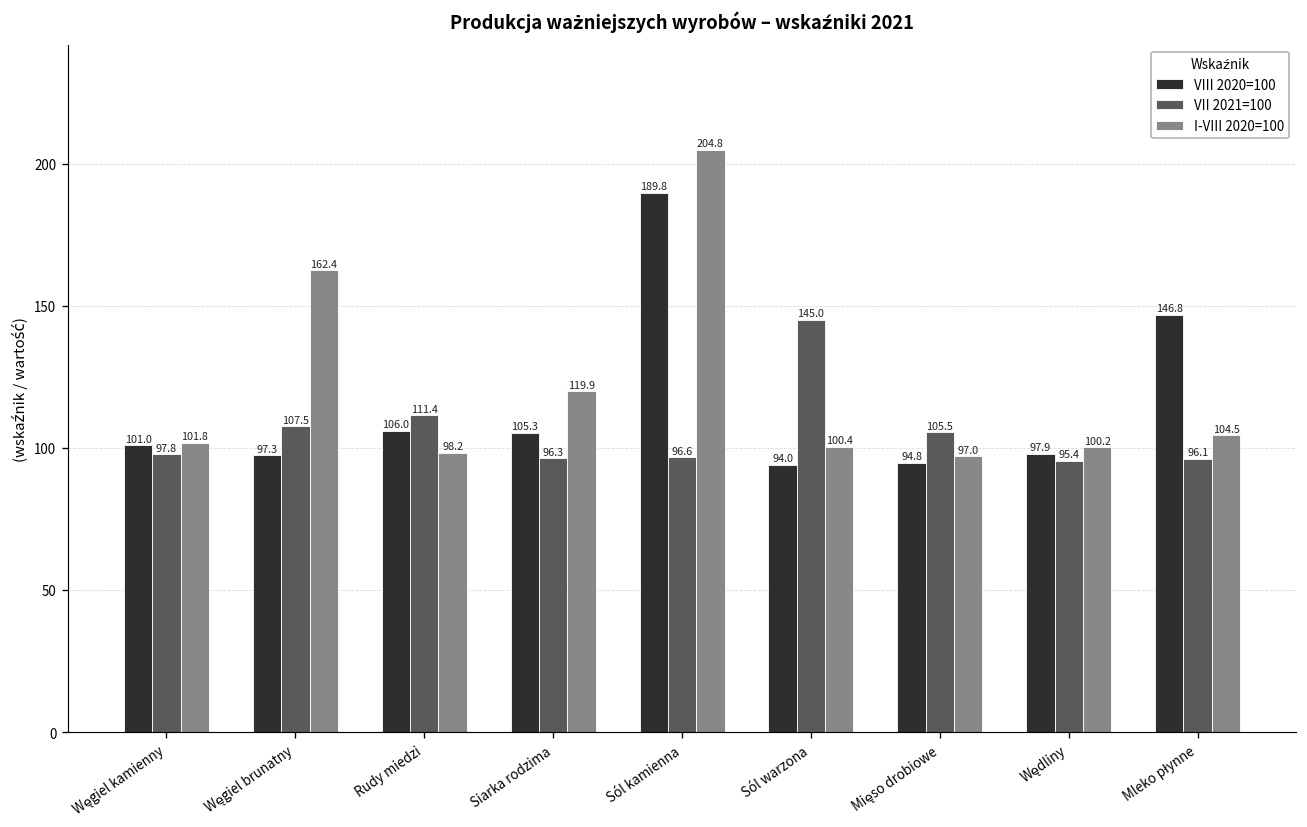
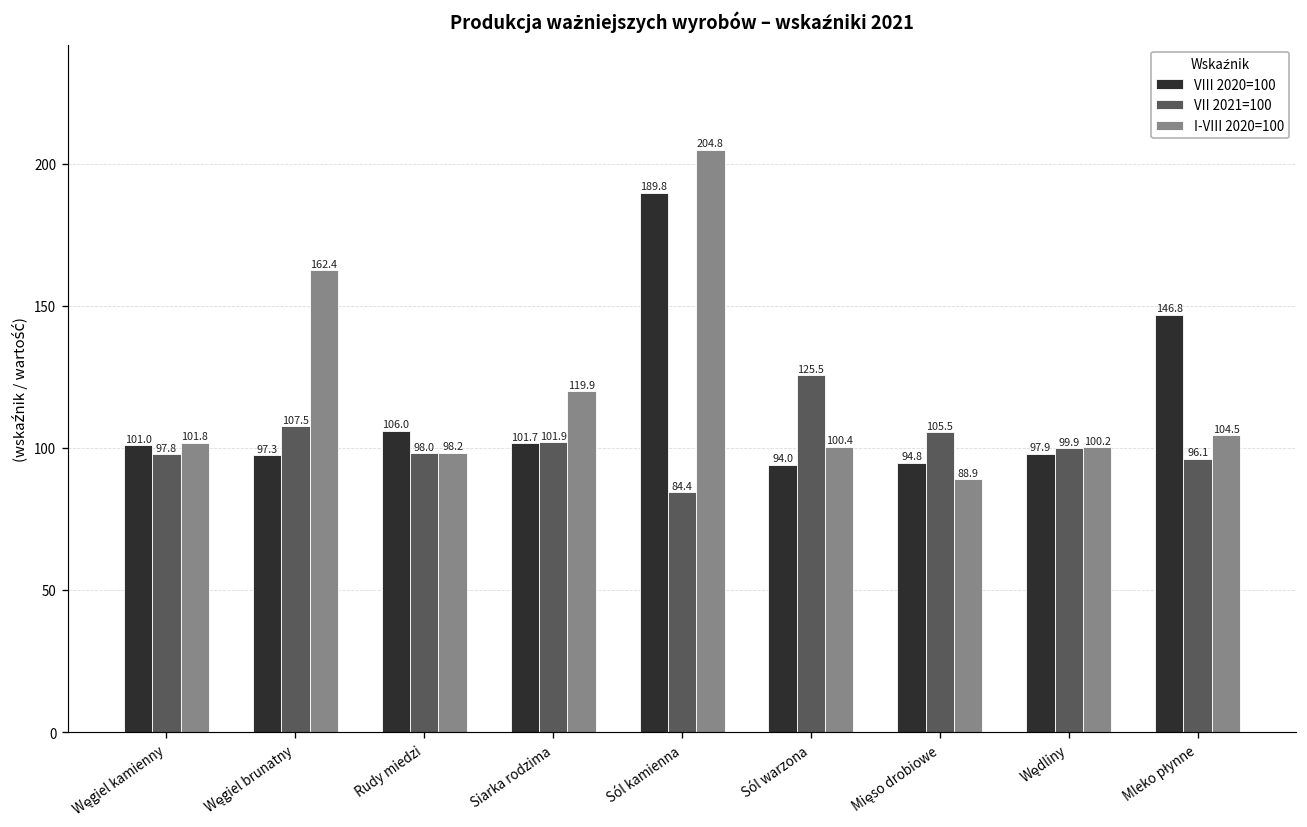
  {
    "VIII 2020=100": {
      "Węgiel kamienny": 101.0,
      "Węgiel brunatny": 97.3,
      "Rudy miedzi": 106.0,
-     "Siarka rodzima": 105.3,
+     "Siarka rodzima": 101.7,
      "Sól kamienna": 189.8,
      "Sól warzona": 94.0,
      "Mięso drobiowe": 94.8,
      "Wędliny": 97.9,
      "Mleko płynne": 146.8
    },
    "VII 2021=100": {
      "Węgiel kamienny": 97.8,
      "Węgiel brunatny": 107.5,
-     "Rudy miedzi": 111.4,
-     "Siarka rodzima": 96.3,
-     "Sól kamienna": 96.6,
-     "Sól warzona": 145.0,
+     "Rudy miedzi": 98.0,
+     "Siarka rodzima": 101.9,
+     "Sól kamienna": 84.4,
+     "Sól warzona": 125.5,
      "Mięso drobiowe": 105.5,
-     "Wędliny": 95.4,
+     "Wędliny": 99.9,
      "Mleko płynne": 96.1
    },
    "I-VIII 2020=100": {
      "Węgiel kamienny": 101.8,
      "Węgiel brunatny": 162.4,
      "Rudy miedzi": 98.2,
      "Siarka rodzima": 119.9,
      "Sól kamienna": 204.8,
      "Sól warzona": 100.4,
-     "Mięso drobiowe": 97.0,
+     "Mięso drobiowe": 88.9,
      "Wędliny": 100.2,
      "Mleko płynne": 104.5
    }
  }
